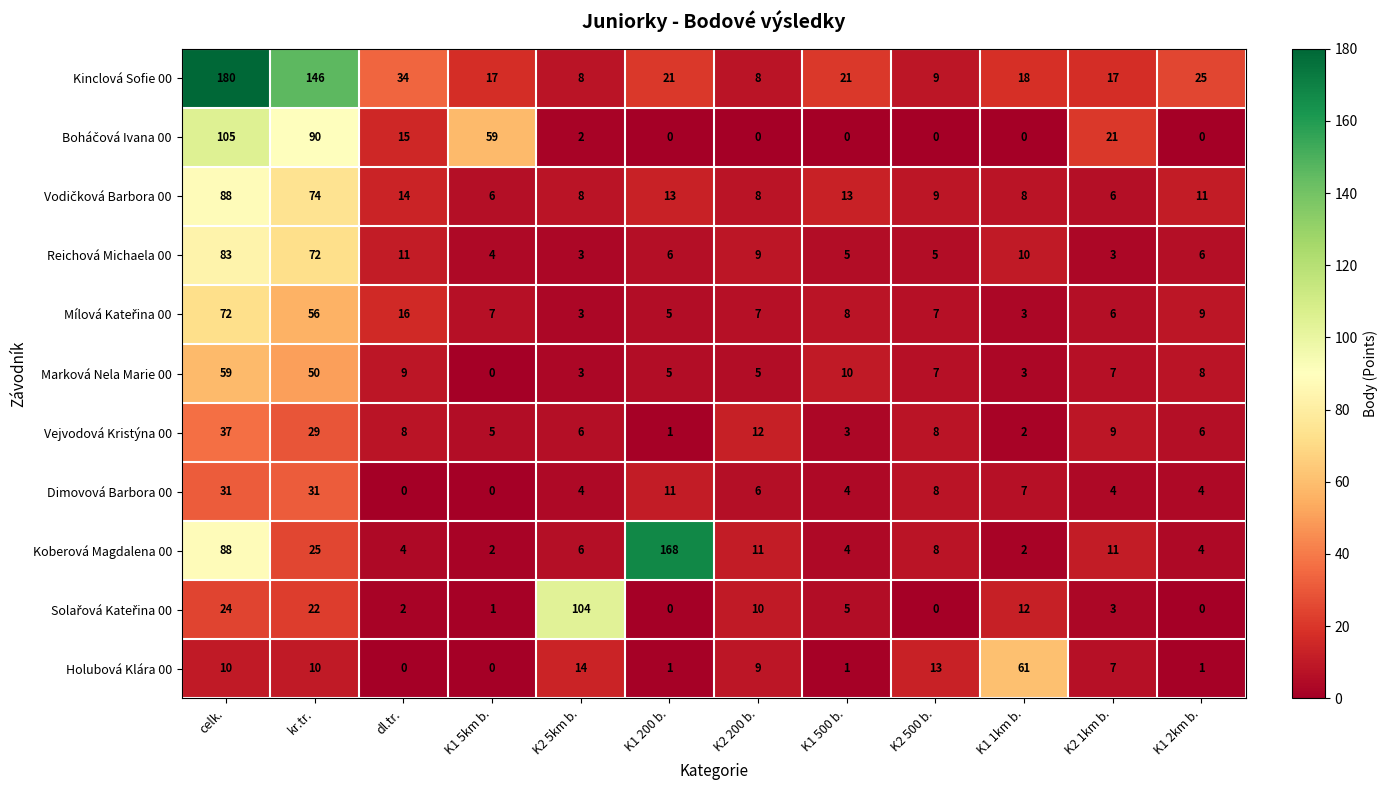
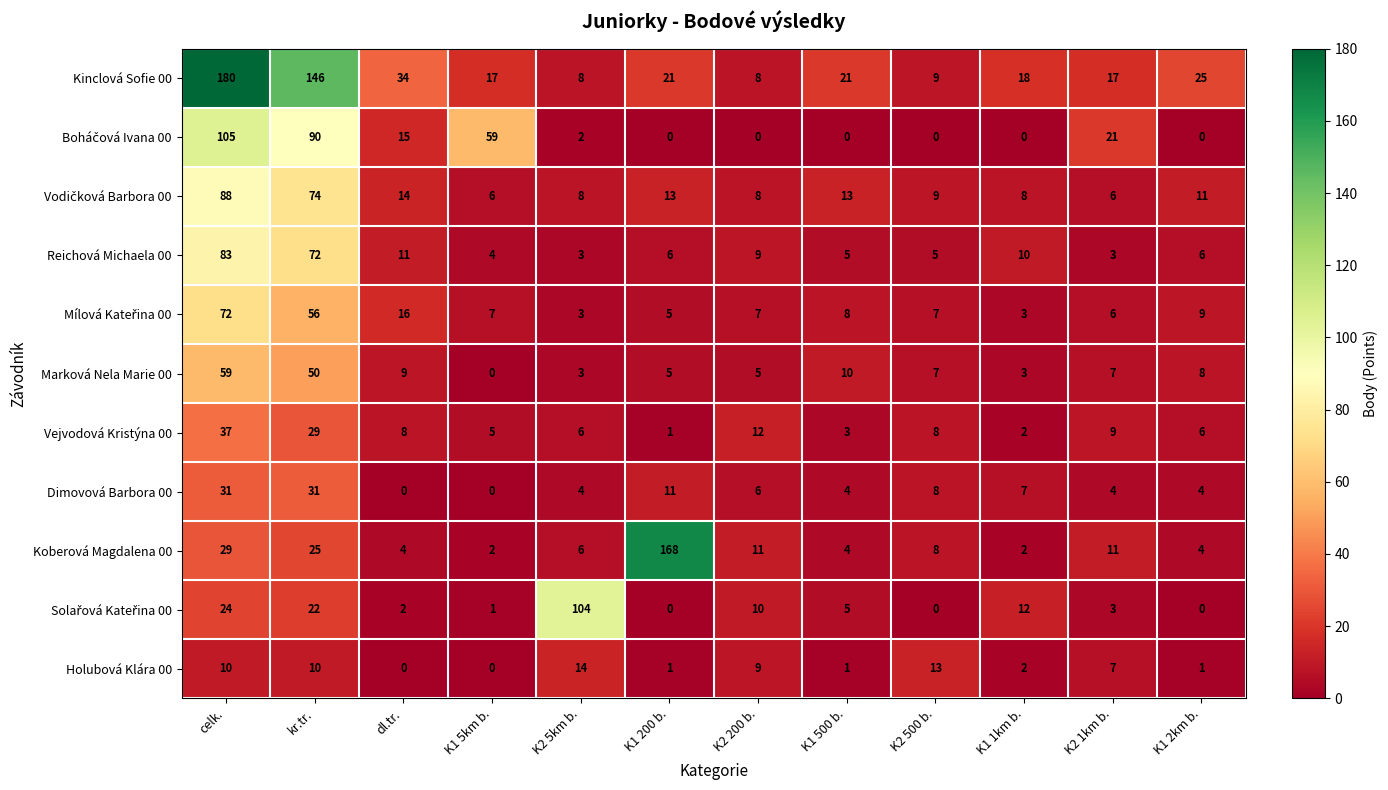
  {
    "Kinclová Sofie 00": {
      "celk.": 180,
      "kr.tr.": 146,
      "dl.tr.": 34,
      "K1 5km b.": 17,
      "K2 5km b.": 8,
      "K1 200 b.": 21,
      "K2 200 b.": 8,
      "K1 500 b.": 21,
      "K2 500 b.": 9,
      "K1 1km b.": 18,
      "K2 1km b.": 17,
      "K1 2km b.": 25
    },
    "Boháčová Ivana 00": {
      "celk.": 105,
      "kr.tr.": 90,
      "dl.tr.": 15,
      "K1 5km b.": 59,
      "K2 5km b.": 2,
      "K1 200 b.": 0,
      "K2 200 b.": 0,
      "K1 500 b.": 0,
      "K2 500 b.": 0,
      "K1 1km b.": 0,
      "K2 1km b.": 21,
      "K1 2km b.": 0
    },
    "Vodičková Barbora 00": {
      "celk.": 88,
      "kr.tr.": 74,
      "dl.tr.": 14,
      "K1 5km b.": 6,
      "K2 5km b.": 8,
      "K1 200 b.": 13,
      "K2 200 b.": 8,
      "K1 500 b.": 13,
      "K2 500 b.": 9,
      "K1 1km b.": 8,
      "K2 1km b.": 6,
      "K1 2km b.": 11
    },
    "Reichová Michaela 00": {
      "celk.": 83,
      "kr.tr.": 72,
      "dl.tr.": 11,
      "K1 5km b.": 4,
      "K2 5km b.": 3,
      "K1 200 b.": 6,
      "K2 200 b.": 9,
      "K1 500 b.": 5,
      "K2 500 b.": 5,
      "K1 1km b.": 10,
      "K2 1km b.": 3,
      "K1 2km b.": 6
    },
    "Mílová Kateřina 00": {
      "celk.": 72,
      "kr.tr.": 56,
      "dl.tr.": 16,
      "K1 5km b.": 7,
      "K2 5km b.": 3,
      "K1 200 b.": 5,
      "K2 200 b.": 7,
      "K1 500 b.": 8,
      "K2 500 b.": 7,
      "K1 1km b.": 3,
      "K2 1km b.": 6,
      "K1 2km b.": 9
    },
    "Marková Nela Marie 00": {
      "celk.": 59,
      "kr.tr.": 50,
      "dl.tr.": 9,
      "K1 5km b.": 0,
      "K2 5km b.": 3,
      "K1 200 b.": 5,
      "K2 200 b.": 5,
      "K1 500 b.": 10,
      "K2 500 b.": 7,
      "K1 1km b.": 3,
      "K2 1km b.": 7,
      "K1 2km b.": 8
    },
    "Vejvodová Kristýna 00": {
      "celk.": 37,
      "kr.tr.": 29,
      "dl.tr.": 8,
      "K1 5km b.": 5,
      "K2 5km b.": 6,
      "K1 200 b.": 1,
      "K2 200 b.": 12,
      "K1 500 b.": 3,
      "K2 500 b.": 8,
      "K1 1km b.": 2,
      "K2 1km b.": 9,
      "K1 2km b.": 6
    },
    "Dimovová Barbora 00": {
      "celk.": 31,
      "kr.tr.": 31,
      "dl.tr.": 0,
      "K1 5km b.": 0,
      "K2 5km b.": 4,
      "K1 200 b.": 11,
      "K2 200 b.": 6,
      "K1 500 b.": 4,
      "K2 500 b.": 8,
      "K1 1km b.": 7,
      "K2 1km b.": 4,
      "K1 2km b.": 4
    },
    "Koberová Magdalena 00": {
-     "celk.": 88,
+     "celk.": 29,
      "kr.tr.": 25,
      "dl.tr.": 4,
      "K1 5km b.": 2,
      "K2 5km b.": 6,
      "K1 200 b.": 168,
      "K2 200 b.": 11,
      "K1 500 b.": 4,
      "K2 500 b.": 8,
      "K1 1km b.": 2,
      "K2 1km b.": 11,
      "K1 2km b.": 4
    },
    "Solařová Kateřina 00": {
      "celk.": 24,
      "kr.tr.": 22,
      "dl.tr.": 2,
      "K1 5km b.": 1,
      "K2 5km b.": 104,
      "K1 200 b.": 0,
      "K2 200 b.": 10,
      "K1 500 b.": 5,
      "K2 500 b.": 0,
      "K1 1km b.": 12,
      "K2 1km b.": 3,
      "K1 2km b.": 0
    },
    "Holubová Klára 00": {
      "celk.": 10,
      "kr.tr.": 10,
      "dl.tr.": 0,
      "K1 5km b.": 0,
      "K2 5km b.": 14,
      "K1 200 b.": 1,
      "K2 200 b.": 9,
      "K1 500 b.": 1,
      "K2 500 b.": 13,
-     "K1 1km b.": 61,
+     "K1 1km b.": 2,
      "K2 1km b.": 7,
      "K1 2km b.": 1
    }
  }
